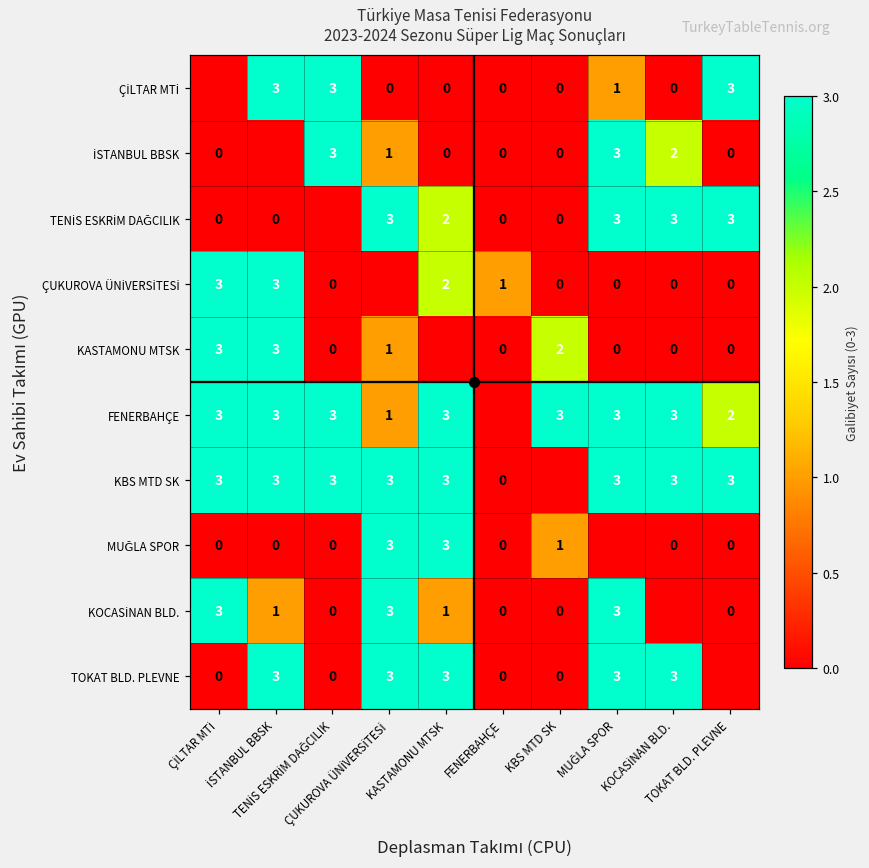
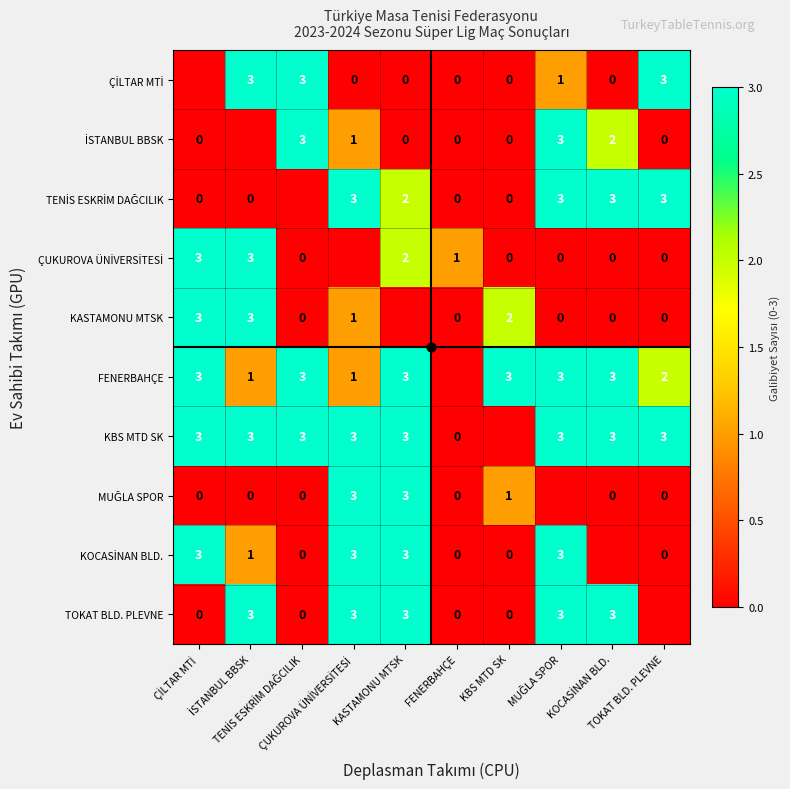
  {
    "ÇİLTAR MTİ": {
      "İSTANBUL BBSK": 3,
      "TENİS ESKRİM DAĞCILIK": 3,
      "ÇUKUROVA ÜNİVERSİTESİ": 0,
      "KASTAMONU MTSK": 0,
      "FENERBAHÇE": 0,
      "KBS MTD SK": 0,
      "MUĞLA SPOR": 1,
      "KOCASİNAN BLD.": 0,
      "TOKAT BLD. PLEVNE": 3
    },
    "İSTANBUL BBSK": {
      "ÇİLTAR MTİ": 0,
      "TENİS ESKRİM DAĞCILIK": 3,
      "ÇUKUROVA ÜNİVERSİTESİ": 1,
      "KASTAMONU MTSK": 0,
      "FENERBAHÇE": 0,
      "KBS MTD SK": 0,
      "MUĞLA SPOR": 3,
      "KOCASİNAN BLD.": 2,
      "TOKAT BLD. PLEVNE": 0
    },
    "TENİS ESKRİM DAĞCILIK": {
      "ÇİLTAR MTİ": 0,
      "İSTANBUL BBSK": 0,
      "ÇUKUROVA ÜNİVERSİTESİ": 3,
      "KASTAMONU MTSK": 2,
      "FENERBAHÇE": 0,
      "KBS MTD SK": 0,
      "MUĞLA SPOR": 3,
      "KOCASİNAN BLD.": 3,
      "TOKAT BLD. PLEVNE": 3
    },
    "ÇUKUROVA ÜNİVERSİTESİ": {
      "ÇİLTAR MTİ": 3,
      "İSTANBUL BBSK": 3,
      "TENİS ESKRİM DAĞCILIK": 0,
      "KASTAMONU MTSK": 2,
      "FENERBAHÇE": 1,
      "KBS MTD SK": 0,
      "MUĞLA SPOR": 0,
      "KOCASİNAN BLD.": 0,
      "TOKAT BLD. PLEVNE": 0
    },
    "KASTAMONU MTSK": {
      "ÇİLTAR MTİ": 3,
      "İSTANBUL BBSK": 3,
      "TENİS ESKRİM DAĞCILIK": 0,
      "ÇUKUROVA ÜNİVERSİTESİ": 1,
      "FENERBAHÇE": 0,
      "KBS MTD SK": 2,
      "MUĞLA SPOR": 0,
      "KOCASİNAN BLD.": 0,
      "TOKAT BLD. PLEVNE": 0
    },
    "FENERBAHÇE": {
      "ÇİLTAR MTİ": 3,
-     "İSTANBUL BBSK": 3,
+     "İSTANBUL BBSK": 1,
      "TENİS ESKRİM DAĞCILIK": 3,
      "ÇUKUROVA ÜNİVERSİTESİ": 1,
      "KASTAMONU MTSK": 3,
      "KBS MTD SK": 3,
      "MUĞLA SPOR": 3,
      "KOCASİNAN BLD.": 3,
      "TOKAT BLD. PLEVNE": 2
    },
    "KBS MTD SK": {
      "ÇİLTAR MTİ": 3,
      "İSTANBUL BBSK": 3,
      "TENİS ESKRİM DAĞCILIK": 3,
      "ÇUKUROVA ÜNİVERSİTESİ": 3,
      "KASTAMONU MTSK": 3,
      "FENERBAHÇE": 0,
      "MUĞLA SPOR": 3,
      "KOCASİNAN BLD.": 3,
      "TOKAT BLD. PLEVNE": 3
    },
    "MUĞLA SPOR": {
      "ÇİLTAR MTİ": 0,
      "İSTANBUL BBSK": 0,
      "TENİS ESKRİM DAĞCILIK": 0,
      "ÇUKUROVA ÜNİVERSİTESİ": 3,
      "KASTAMONU MTSK": 3,
      "FENERBAHÇE": 0,
      "KBS MTD SK": 1,
      "KOCASİNAN BLD.": 0,
      "TOKAT BLD. PLEVNE": 0
    },
    "KOCASİNAN BLD.": {
      "ÇİLTAR MTİ": 3,
      "İSTANBUL BBSK": 1,
      "TENİS ESKRİM DAĞCILIK": 0,
      "ÇUKUROVA ÜNİVERSİTESİ": 3,
-     "KASTAMONU MTSK": 1,
+     "KASTAMONU MTSK": 3,
      "FENERBAHÇE": 0,
      "KBS MTD SK": 0,
      "MUĞLA SPOR": 3,
      "TOKAT BLD. PLEVNE": 0
    },
    "TOKAT BLD. PLEVNE": {
      "ÇİLTAR MTİ": 0,
      "İSTANBUL BBSK": 3,
      "TENİS ESKRİM DAĞCILIK": 0,
      "ÇUKUROVA ÜNİVERSİTESİ": 3,
      "KASTAMONU MTSK": 3,
      "FENERBAHÇE": 0,
      "KBS MTD SK": 0,
      "MUĞLA SPOR": 3,
      "KOCASİNAN BLD.": 3
    }
  }
